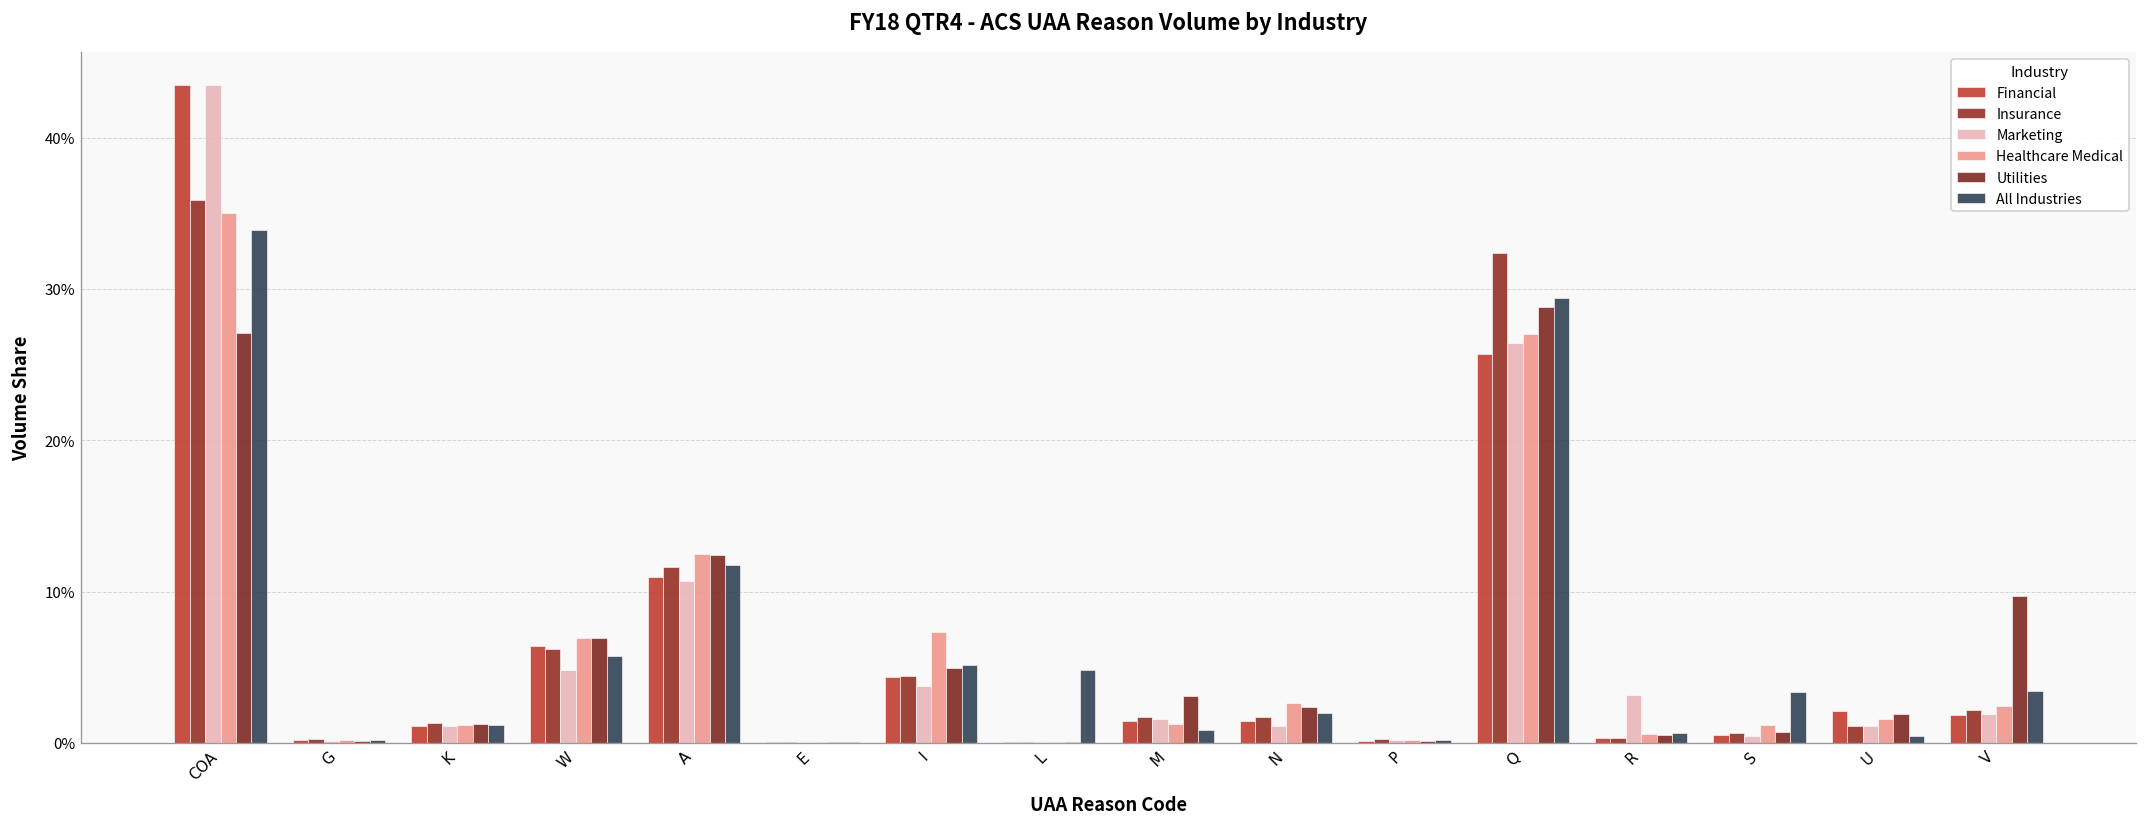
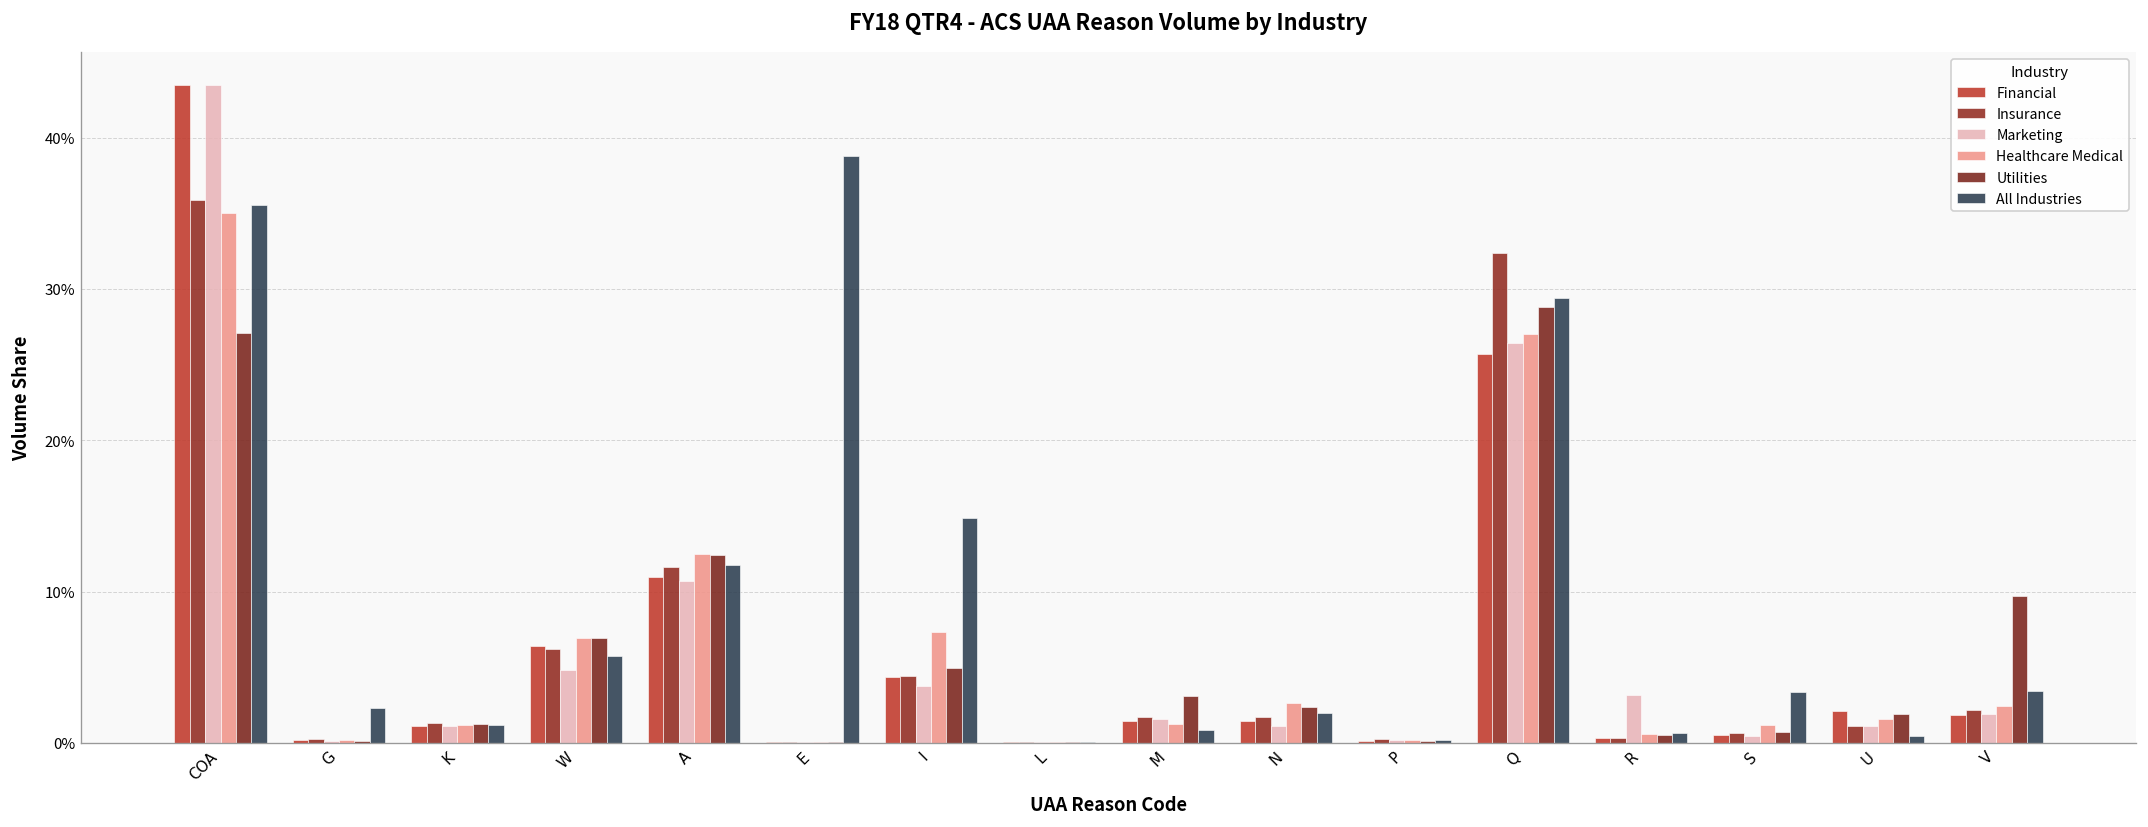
  {
    "All Industries": {
-     "COA": "33.9%",
-     "G": "0.2%",
+     "COA": "35.6%",
+     "G": "2.3%",
      "K": "1.2%",
      "W": "5.7%",
      "A": "11.8%",
-     "E": "0.0%",
-     "I": "5.2%",
-     "L": "4.8%",
+     "E": "38.8%",
+     "I": "14.8%",
+     "L": "0.0%",
      "M": "0.9%",
      "N": "2.0%",
      "P": "0.2%",
      "Q": "29.4%",
      "R": "0.6%",
      "S": "3.3%",
      "U": "0.5%",
      "V": "3.4%"
    }
  }
